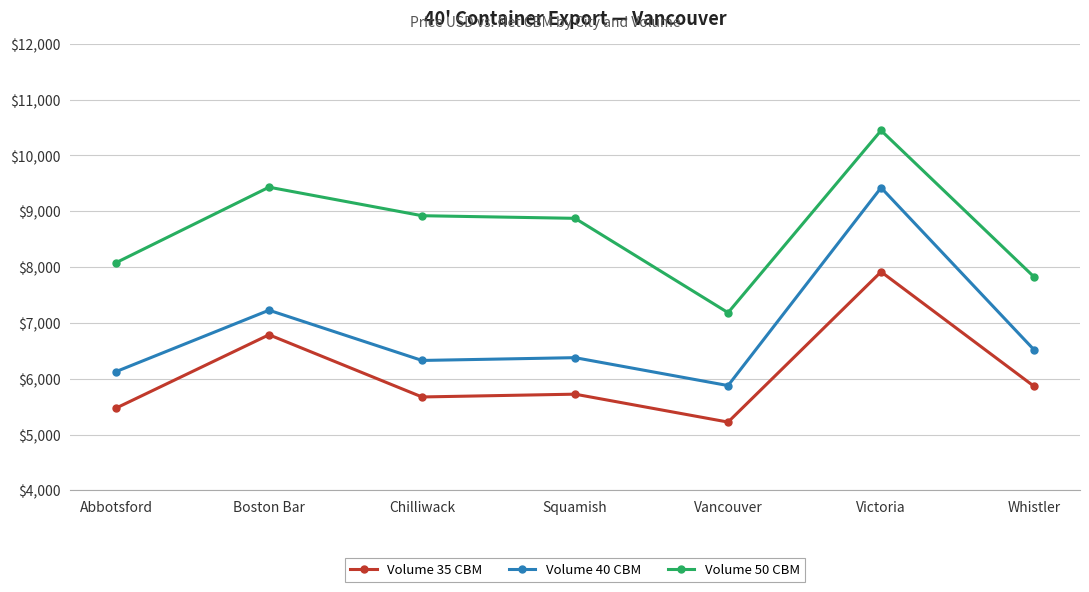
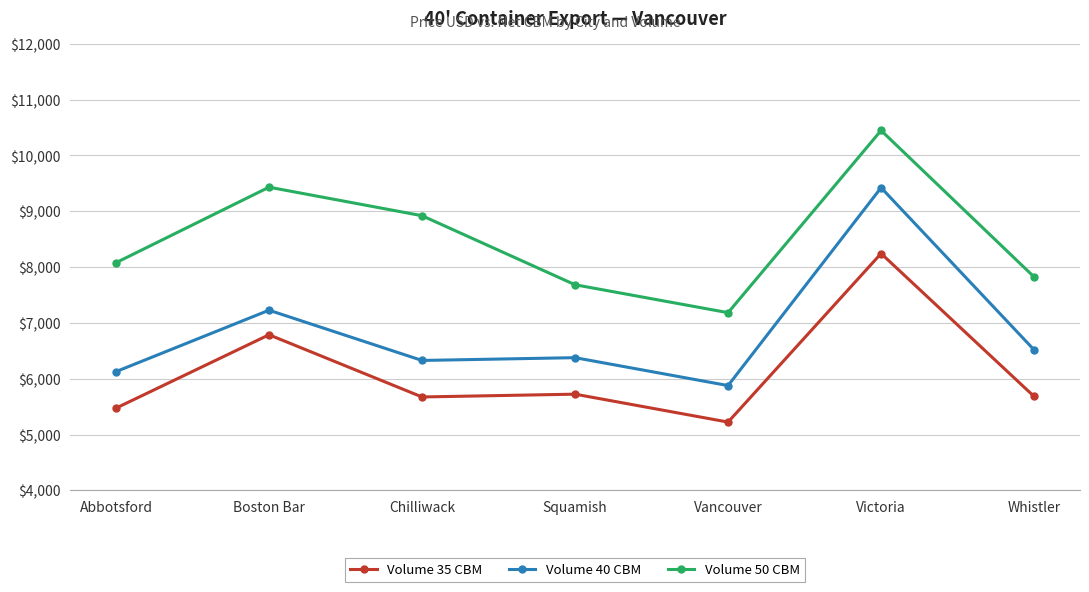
  {
    "Volume 35 CBM": {
      "Abbotsford": "$5,500",
      "Boston Bar": "$6,800",
      "Chilliwack": "$5,700",
      "Squamish": "$5,700",
      "Vancouver": "$5,200",
-     "Victoria": "$7,900",
-     "Whistler": "$5,900"
+     "Victoria": "$8,200",
+     "Whistler": "$5,700"
    },
    "Volume 40 CBM": {
      "Abbotsford": "$6,100",
      "Boston Bar": "$7,200",
      "Chilliwack": "$6,300",
      "Squamish": "$6,400",
      "Vancouver": "$5,900",
      "Victoria": "$9,400",
      "Whistler": "$6,500"
    },
    "Volume 50 CBM": {
      "Abbotsford": "$8,100",
      "Boston Bar": "$9,400",
      "Chilliwack": "$8,900",
-     "Squamish": "$8,900",
+     "Squamish": "$7,700",
      "Vancouver": "$7,200",
      "Victoria": "$10,400",
      "Whistler": "$7,800"
    }
  }
